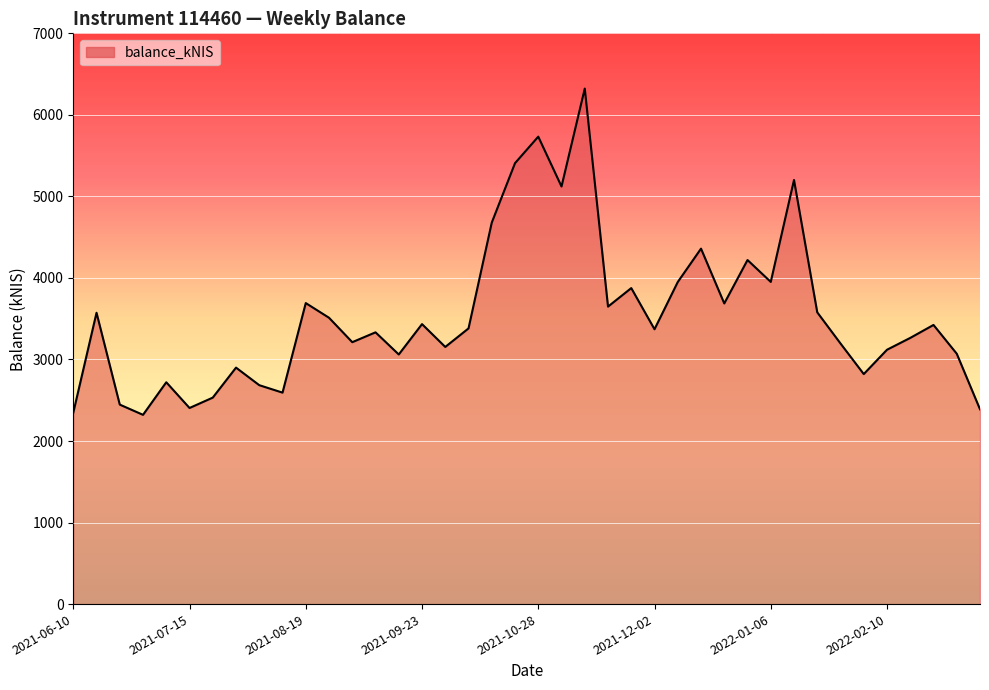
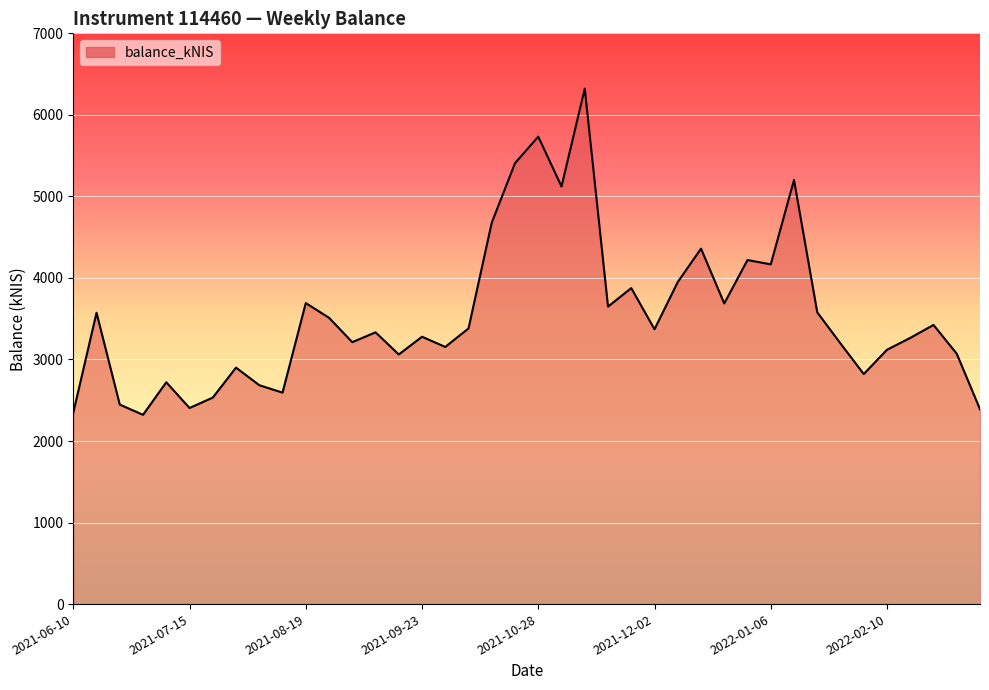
  {
    "2021-06-10": 2300,
    "2021-07-15": 2400,
    "2021-08-19": 3700,
-   "2021-09-23": 3400,
+   "2021-09-23": 3300,
    "2021-10-28": 5700,
    "2021-12-02": 3400,
-   "2022-01-06": 4000,
+   "2022-01-06": 4200,
    "2022-02-10": 3100
  }
